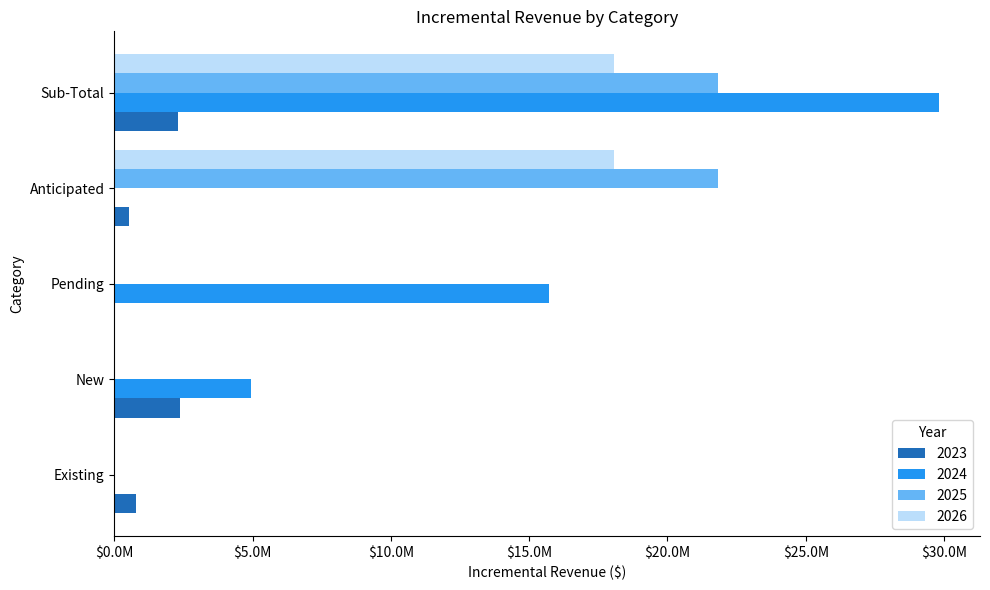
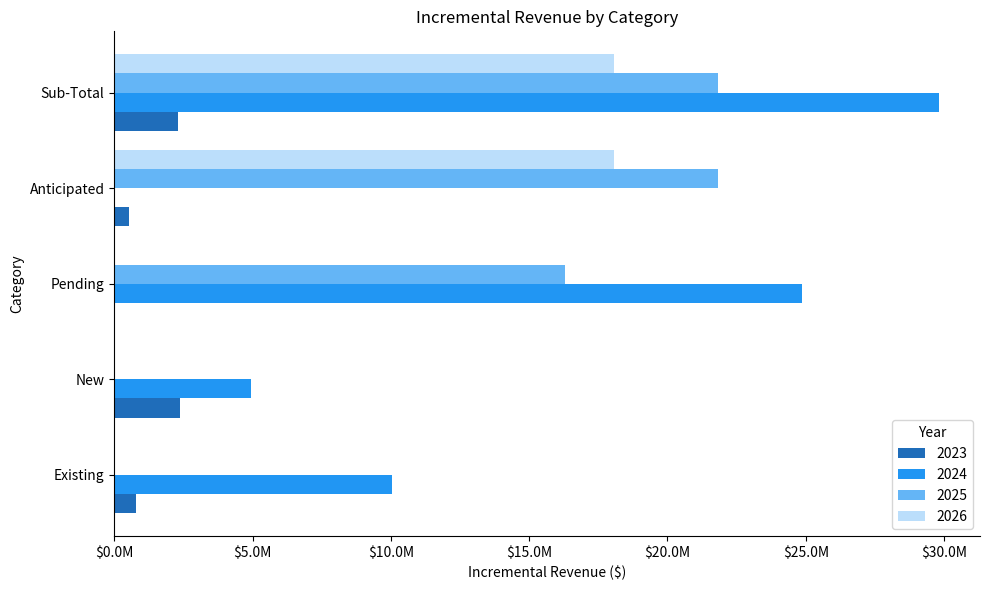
  {
    "2023": {
      "Sub-Total": "$2300000",
      "Anticipated": "$500000",
      "Pending": "$0",
      "New": "$2400000",
      "Existing": "$800000"
    },
    "2024": {
      "Sub-Total": "$29800000",
      "Anticipated": "$0",
-     "Pending": "$15700000",
+     "Pending": "$24900000",
      "New": "$4900000",
-     "Existing": "$0"
+     "Existing": "$10000000"
    },
    "2025": {
      "Sub-Total": "$21800000",
      "Anticipated": "$21800000",
-     "Pending": "$0",
+     "Pending": "$16300000",
      "New": "$0",
      "Existing": "$0"
    },
    "2026": {
      "Sub-Total": "$18100000",
      "Anticipated": "$18100000",
      "Pending": "$0",
      "New": "$0",
      "Existing": "$0"
    }
  }
